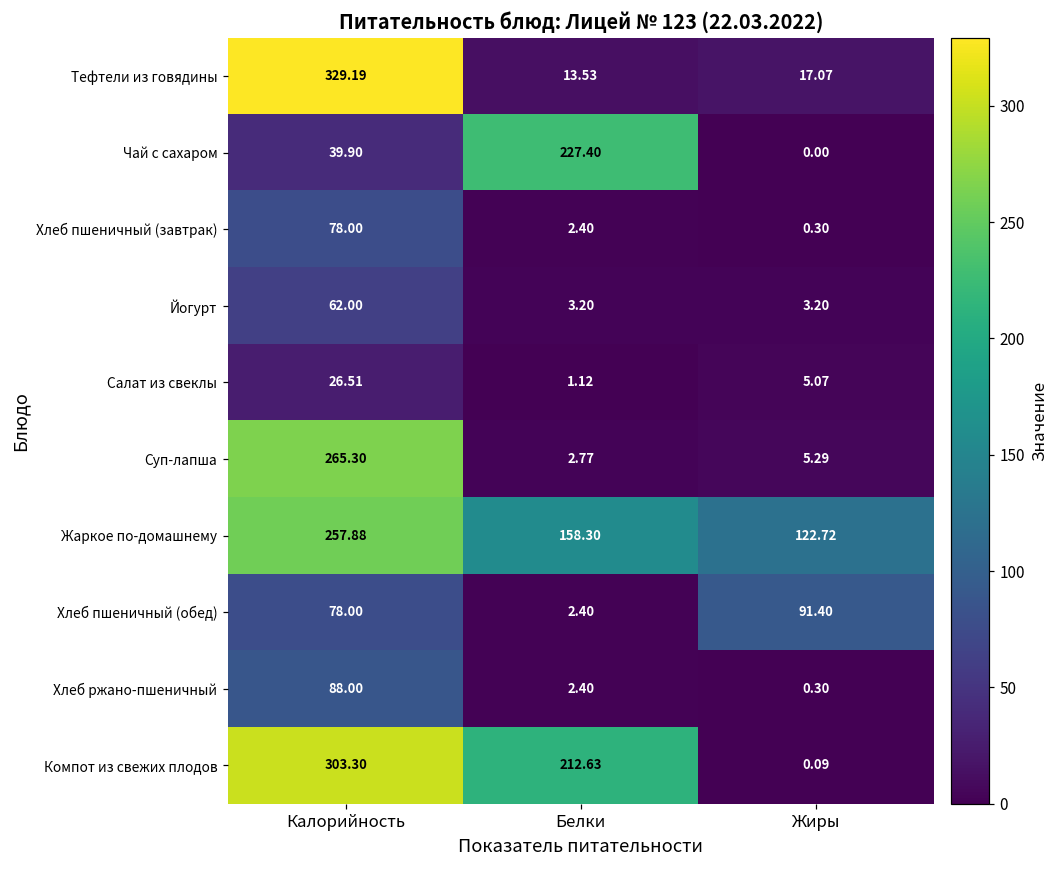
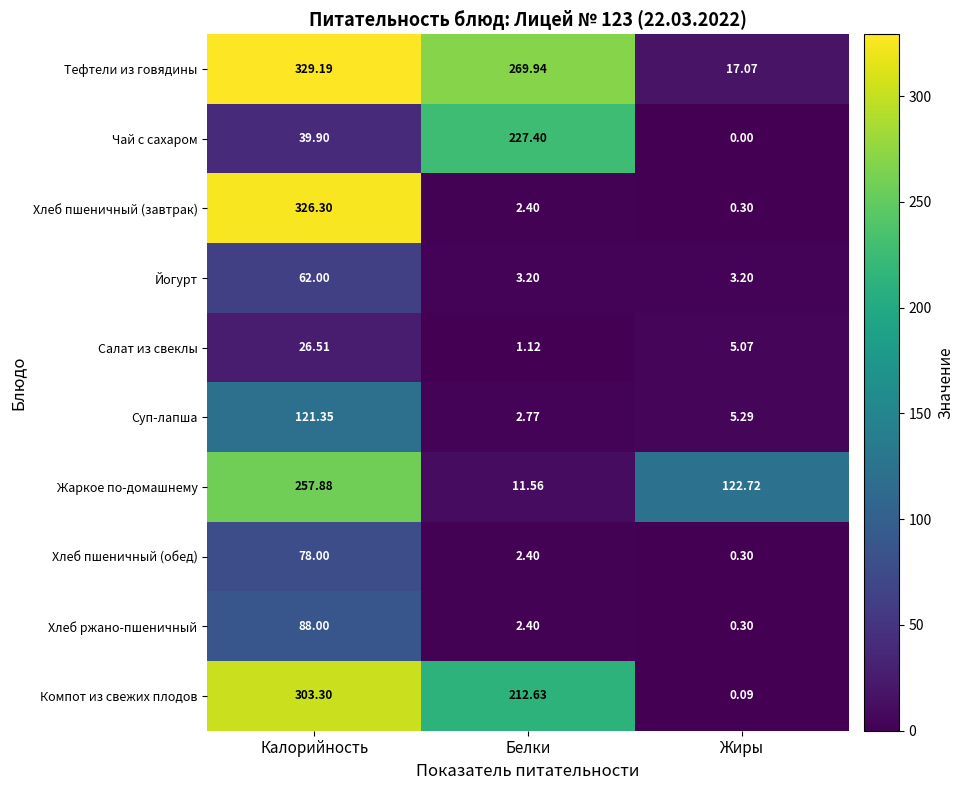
  {
    "Тефтели из говядины": {
      "Калорийность": 329.19,
-     "Белки": 13.53,
+     "Белки": 269.94,
      "Жиры": 17.07
    },
    "Чай с сахаром": {
      "Калорийность": 39.90,
      "Белки": 227.40,
      "Жиры": 0.00
    },
    "Хлеб пшеничный (завтрак)": {
-     "Калорийность": 78.00,
+     "Калорийность": 326.30,
      "Белки": 2.40,
      "Жиры": 0.30
    },
    "Йогурт": {
      "Калорийность": 62.00,
      "Белки": 3.20,
      "Жиры": 3.20
    },
    "Салат из свеклы": {
      "Калорийность": 26.51,
      "Белки": 1.12,
      "Жиры": 5.07
    },
    "Суп-лапша": {
-     "Калорийность": 265.30,
+     "Калорийность": 121.35,
      "Белки": 2.77,
      "Жиры": 5.29
    },
    "Жаркое по-домашнему": {
      "Калорийность": 257.88,
-     "Белки": 158.30,
+     "Белки": 11.56,
      "Жиры": 122.72
    },
    "Хлеб пшеничный (обед)": {
      "Калорийность": 78.00,
      "Белки": 2.40,
-     "Жиры": 91.40
+     "Жиры": 0.30
    },
    "Хлеб ржано-пшеничный": {
      "Калорийность": 88.00,
      "Белки": 2.40,
      "Жиры": 0.30
    },
    "Компот из свежих плодов": {
      "Калорийность": 303.30,
      "Белки": 212.63,
      "Жиры": 0.09
    }
  }
